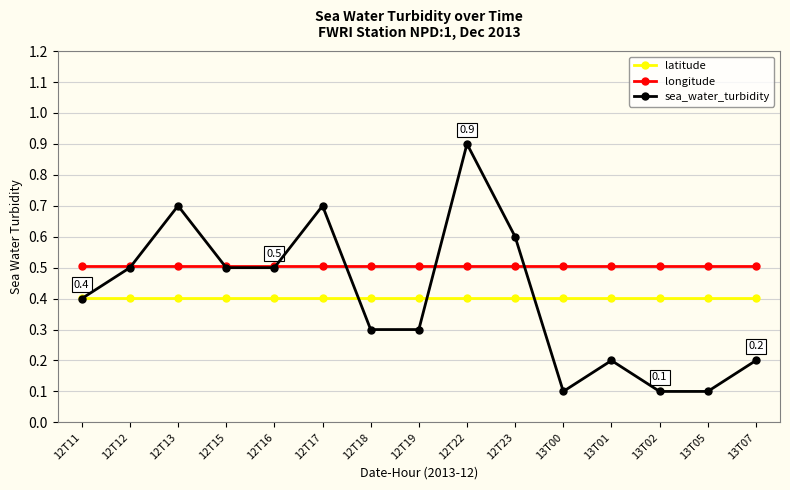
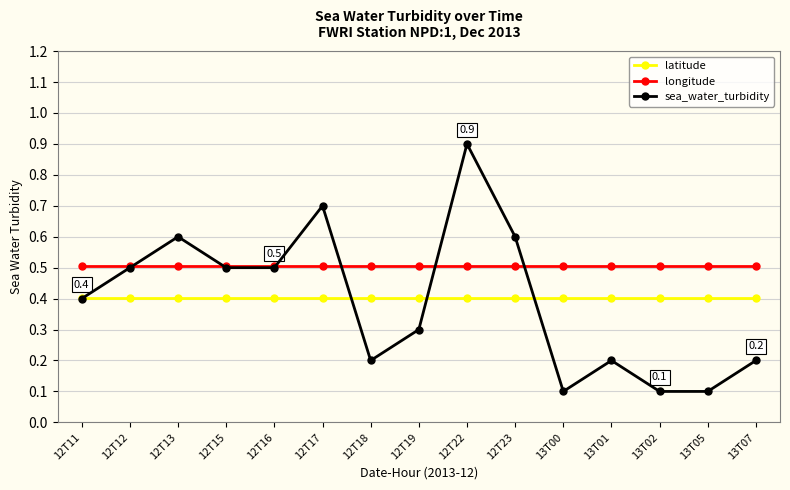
  {
    "latitude": {
      "12T12": 0.4,
      "12T13": 0.4,
      "12T15": 0.4,
      "12T16": 0.4,
      "12T17": 0.4,
      "12T18": 0.4,
      "12T19": 0.4,
      "12T22": 0.4,
      "12T23": 0.4,
      "13T00": 0.4,
      "13T01": 0.4,
      "13T02": 0.4,
      "13T05": 0.4,
      "13T07": 0.4
    },
    "longitude": {
      "12T11": 0.5,
      "12T13": 0.5,
      "12T17": 0.5,
      "12T18": 0.5,
      "12T19": 0.5,
      "12T22": 0.5,
      "12T23": 0.5,
      "13T00": 0.5,
      "13T01": 0.5,
      "13T02": 0.5,
      "13T05": 0.5,
      "13T07": 0.5
    },
    "sea_water_turbidity": {
-     "12T13": 0.7,
+     "12T13": 0.6,
      "12T17": 0.7,
-     "12T18": 0.3,
+     "12T18": 0.2,
      "12T19": 0.3,
      "12T23": 0.6,
      "13T00": 0.1,
      "13T01": 0.2,
      "13T05": 0.1
    }
  }
